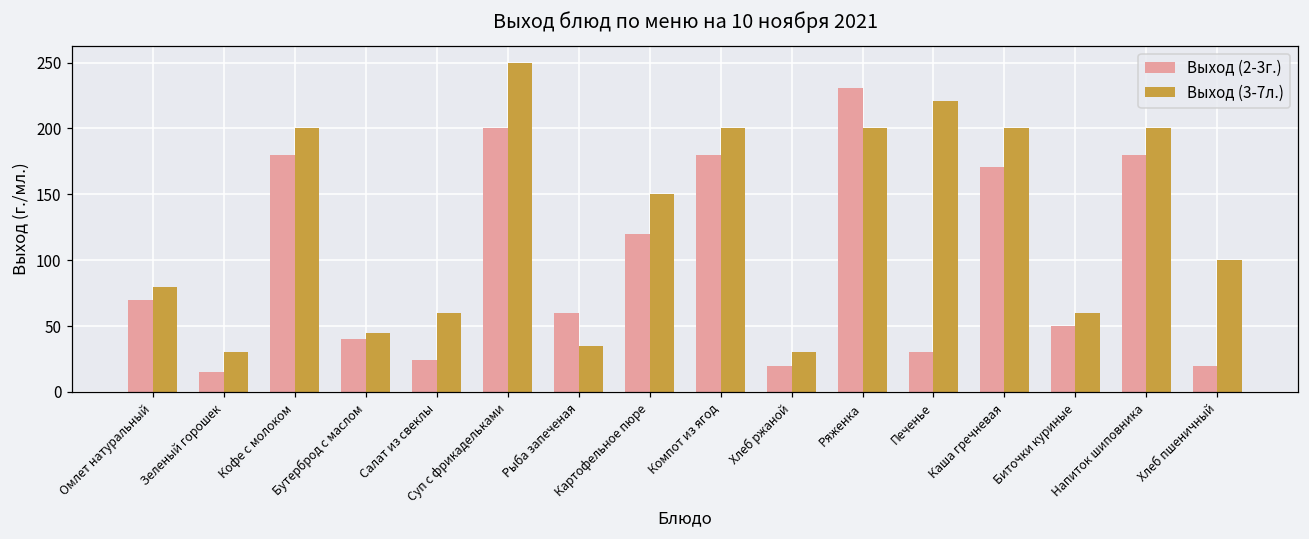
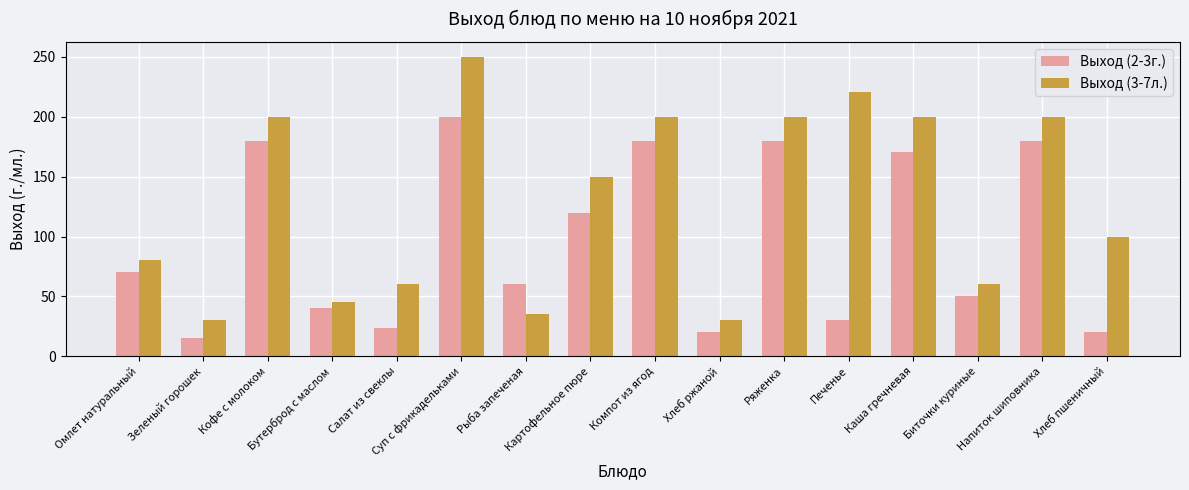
  {
    "Выход (2-3г.)": {
      "Омлет натуральный": 70,
      "Зеленый горошек": 15,
      "Кофе с молоком": 180,
      "Бутерброд с маслом": 40,
      "Салат из свеклы": 24,
      "Суп с фрикадельками": 200,
      "Рыба запеченая": 60,
      "Картофельное пюре": 120,
      "Компот из ягод": 180,
      "Хлеб ржаной": 20,
-     "Ряженка": 231,
+     "Ряженка": 180,
      "Печенье": 30,
      "Каша гречневая": 171,
      "Биточки куриные": 50,
      "Напиток шиповника": 180,
      "Хлеб пшеничный": 20
    },
    "Выход (3-7л.)": {
      "Омлет натуральный": 80,
      "Зеленый горошек": 30,
      "Кофе с молоком": 200,
      "Бутерброд с маслом": 45,
      "Салат из свеклы": 60,
      "Суп с фрикадельками": 250,
      "Рыба запеченая": 35,
      "Картофельное пюре": 150,
      "Компот из ягод": 200,
      "Хлеб ржаной": 30,
      "Ряженка": 200,
      "Печенье": 221,
      "Каша гречневая": 200,
      "Биточки куриные": 60,
      "Напиток шиповника": 200,
      "Хлеб пшеничный": 100
    }
  }
